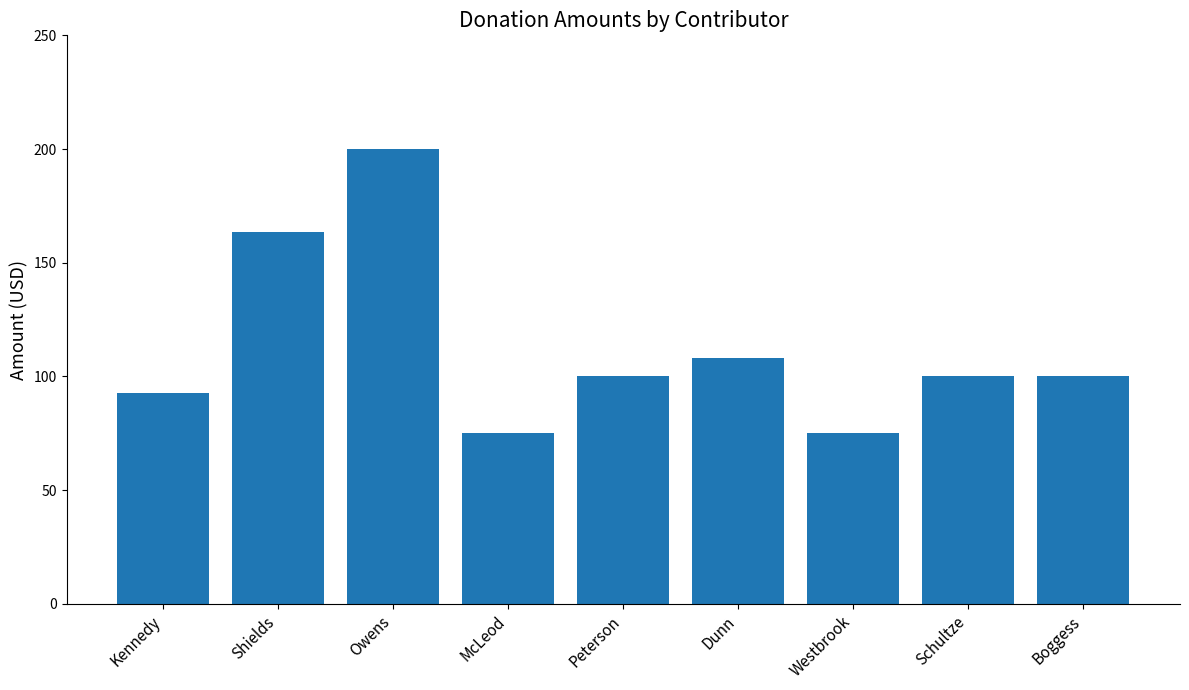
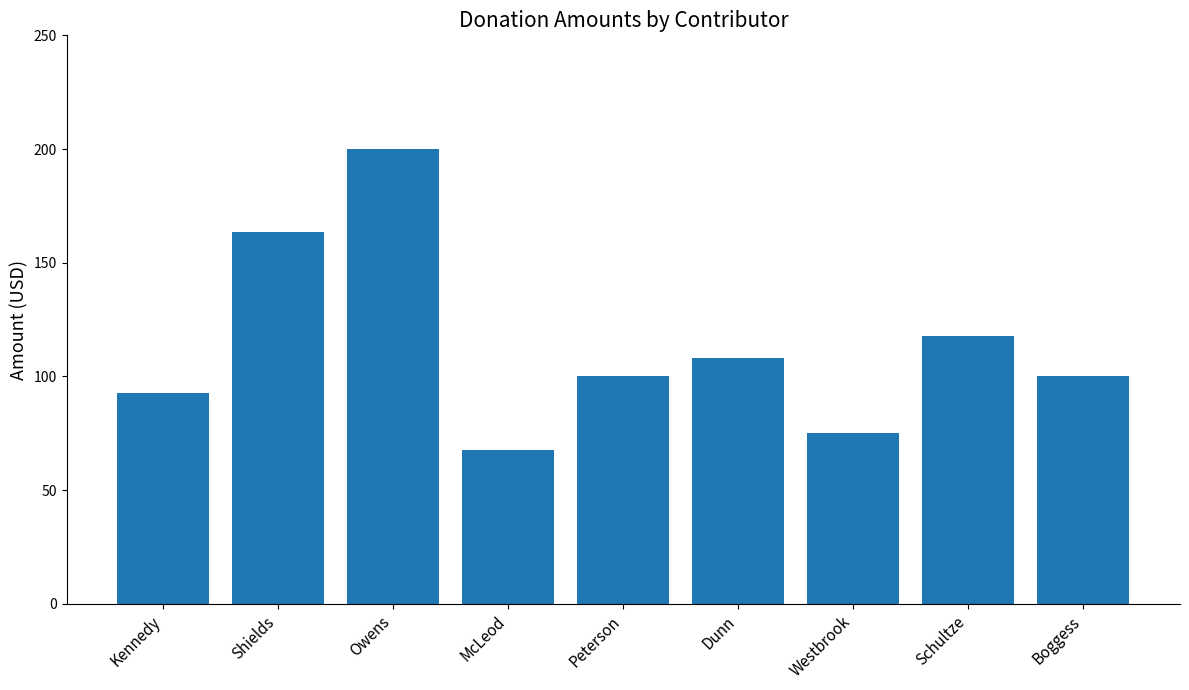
  {
    "Kennedy": 93,
    "Shields": 163,
    "Owens": 200,
-   "McLeod": 75,
+   "McLeod": 68,
    "Peterson": 100,
    "Dunn": 108,
    "Westbrook": 75,
-   "Schultze": 100,
+   "Schultze": 118,
    "Boggess": 100
  }
